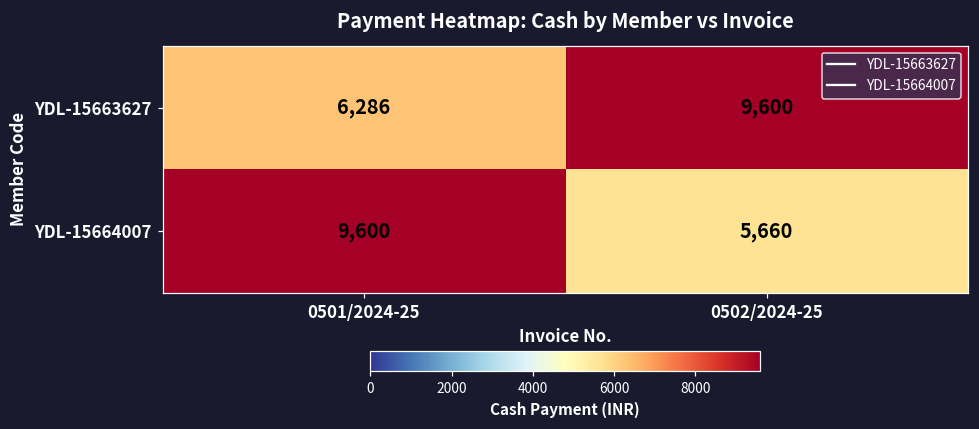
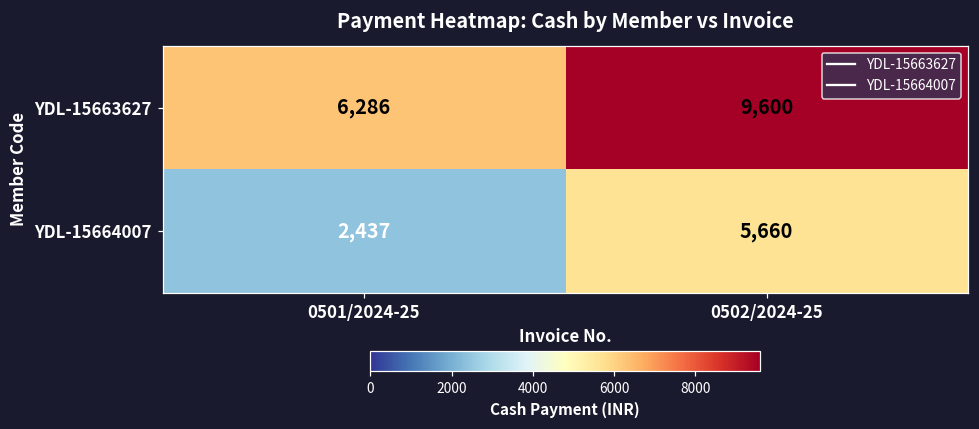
  {
    "YDL-15663627": {
      "0501/2024-25": "6,286",
      "0502/2024-25": "9,600"
    },
    "YDL-15664007": {
-     "0501/2024-25": "9,600",
+     "0501/2024-25": "2,437",
      "0502/2024-25": "5,660"
    }
  }
